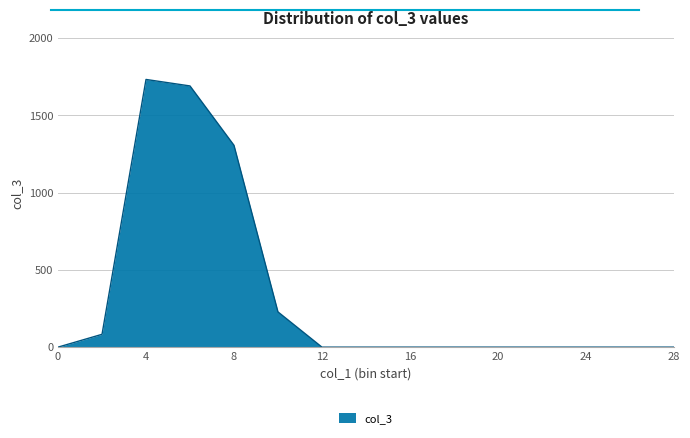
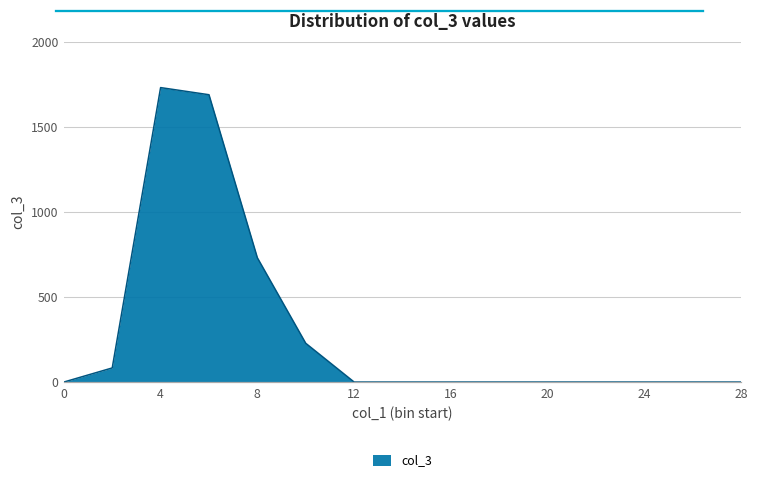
  {
    "0": 0,
    "4": 1730,
-   "8": 1310,
+   "8": 730,
    "12": 0,
    "16": 0,
    "20": 0,
    "24": 0,
    "28": 0
  }
